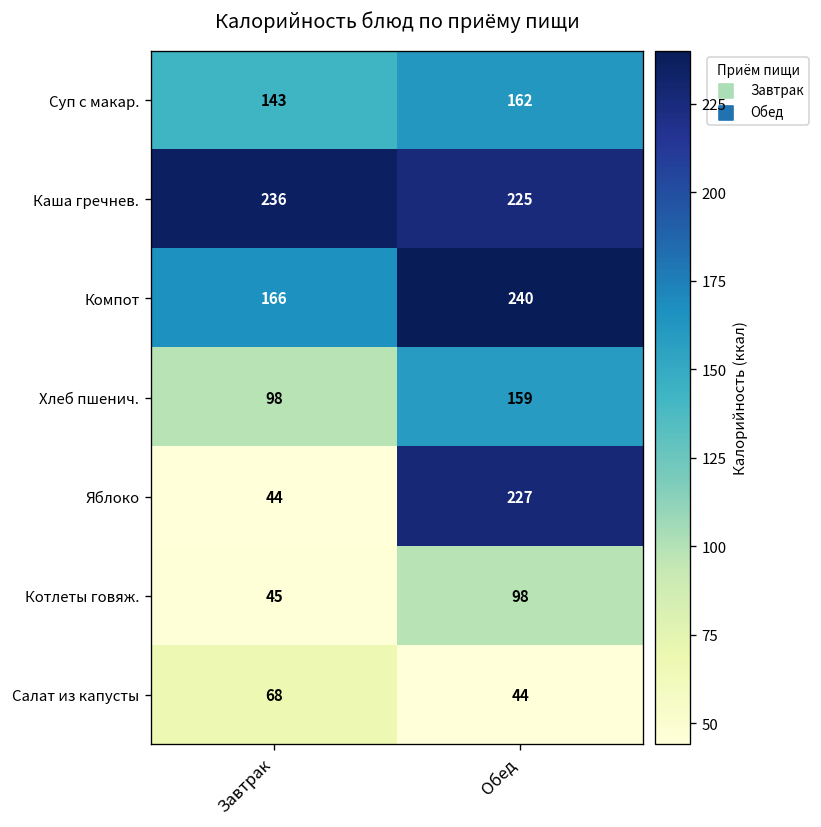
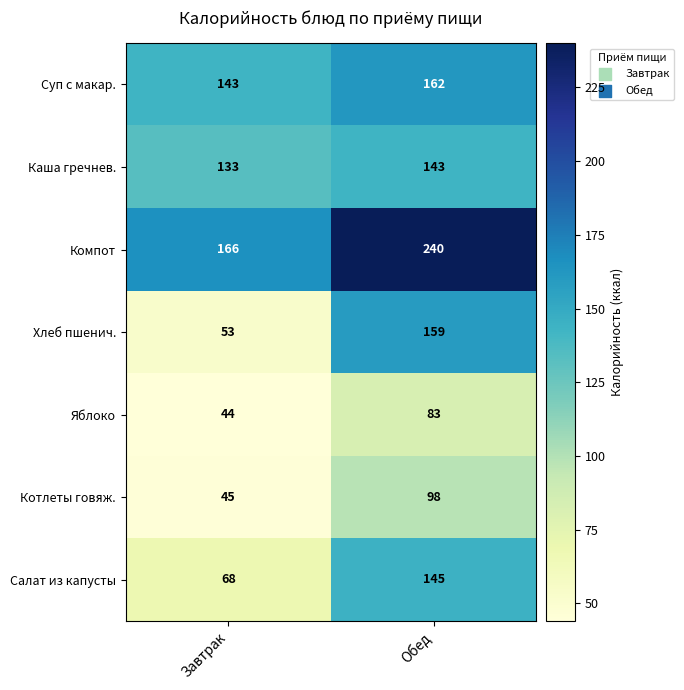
  {
    "Суп с макар.": {
      "Завтрак": 143,
      "Обед": 162
    },
    "Каша гречнев.": {
-     "Завтрак": 236,
-     "Обед": 225
+     "Завтрак": 133,
+     "Обед": 143
    },
    "Компот": {
      "Завтрак": 166,
      "Обед": 240
    },
    "Хлеб пшенич.": {
-     "Завтрак": 98,
+     "Завтрак": 53,
      "Обед": 159
    },
    "Яблоко": {
      "Завтрак": 44,
-     "Обед": 227
+     "Обед": 83
    },
    "Котлеты говяж.": {
      "Завтрак": 45,
      "Обед": 98
    },
    "Салат из капусты": {
      "Завтрак": 68,
-     "Обед": 44
+     "Обед": 145
    }
  }
